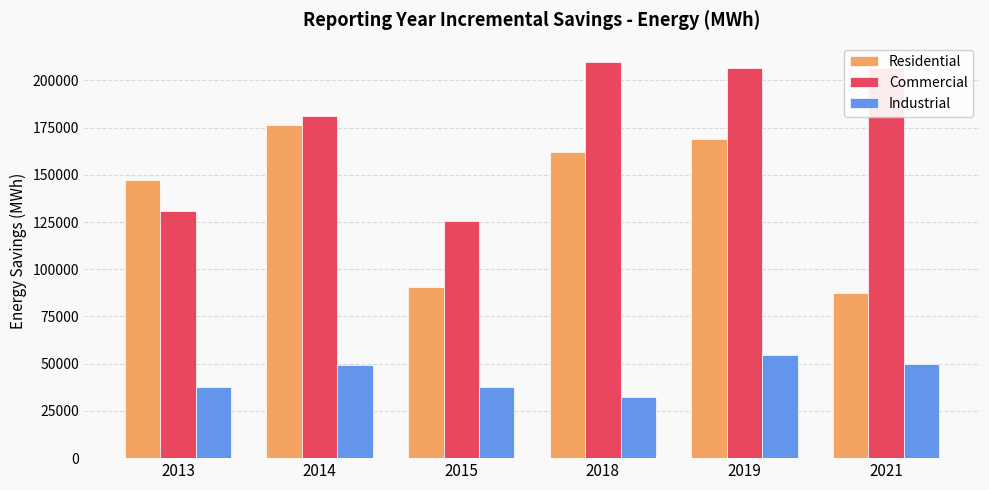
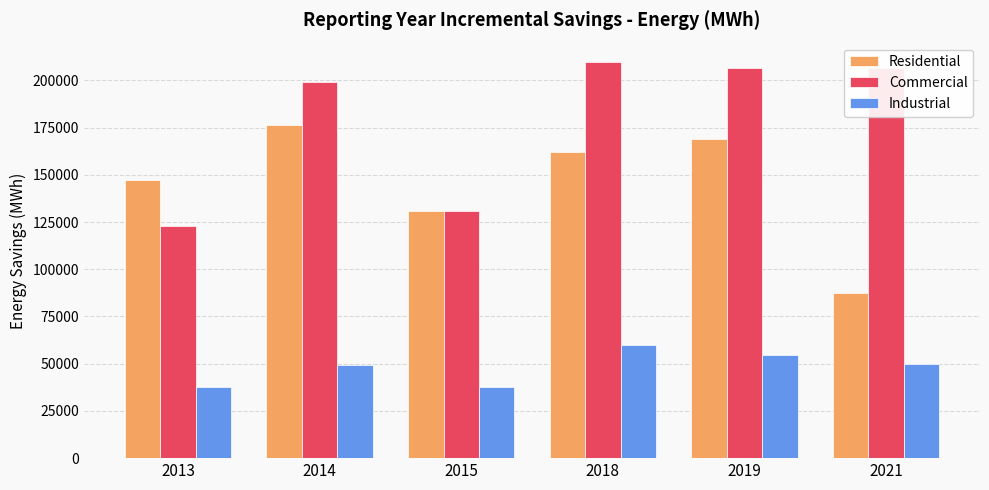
  {
    "Residential": {
      "2013": 147000,
      "2014": 176000,
-     "2015": 90000,
+     "2015": 131000,
      "2018": 162000,
      "2019": 169000,
      "2021": 87000
    },
    "Commercial": {
-     "2013": 131000,
-     "2014": 181000,
-     "2015": 126000,
+     "2013": 123000,
+     "2014": 199000,
+     "2015": 131000,
      "2018": 210000,
      "2019": 207000
    },
    "Industrial": {
      "2013": 38000,
      "2014": 49000,
      "2015": 38000,
-     "2018": 32000,
+     "2018": 60000,
      "2019": 55000,
      "2021": 50000
    }
  }
